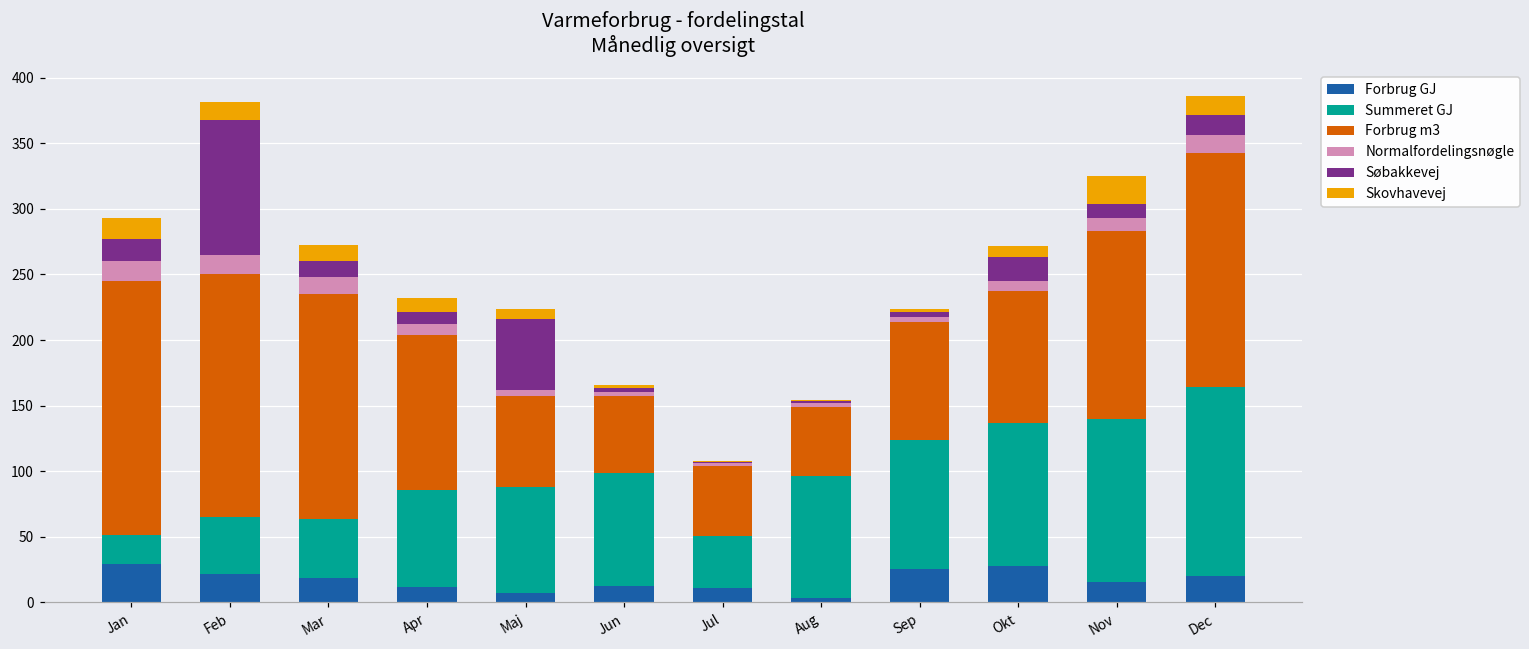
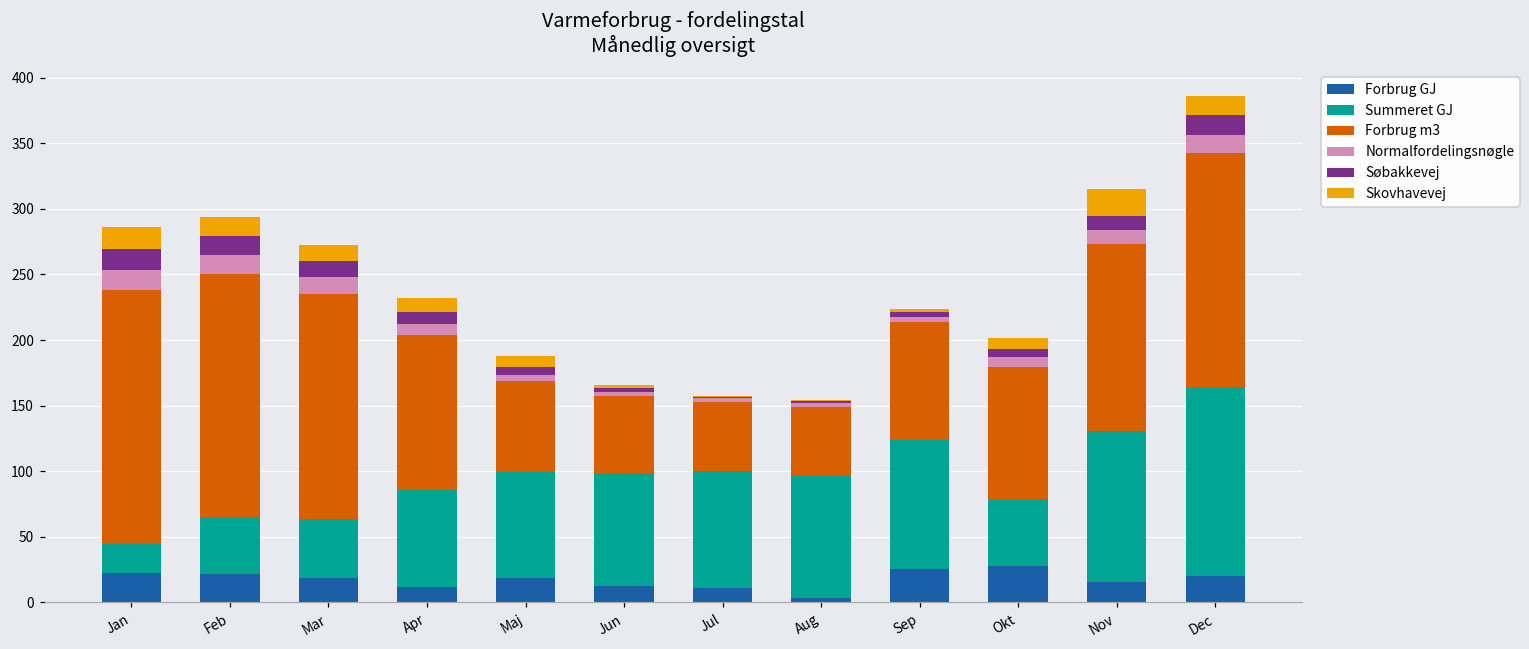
  {
    "Forbrug GJ": {
-     "Jan": 29,
+     "Jan": 22,
      "Feb": 21,
      "Mar": 18,
      "Apr": 12,
-     "Maj": 7,
+     "Maj": 19,
      "Jun": 13,
      "Jul": 11,
      "Aug": 4,
      "Sep": 25,
      "Okt": 28,
      "Nov": 15,
      "Dec": 20
    },
    "Summeret GJ": {
      "Jan": 22,
      "Feb": 43,
      "Mar": 45,
      "Apr": 74,
      "Maj": 81,
      "Jun": 86,
-     "Jul": 40,
+     "Jul": 89,
      "Aug": 93,
      "Sep": 99,
-     "Okt": 109,
-     "Nov": 125,
+     "Okt": 51,
+     "Nov": 115,
      "Dec": 144
    },
    "Forbrug m3": {
      "Jan": 194,
      "Feb": 186,
      "Mar": 172,
      "Apr": 118,
      "Maj": 69,
      "Jun": 59,
      "Jul": 53,
      "Aug": 53,
      "Sep": 90,
      "Okt": 100,
      "Nov": 143,
      "Dec": 178
    },
    "Normalfordelingsnøgle": {
      "Jan": 15,
      "Feb": 15,
      "Mar": 13,
      "Apr": 8,
      "Maj": 5,
      "Jun": 3,
      "Jul": 2,
      "Aug": 2,
      "Sep": 4,
      "Okt": 7,
      "Nov": 11,
      "Dec": 14
    },
    "Søbakkevej": {
      "Jan": 16,
-     "Feb": 102,
+     "Feb": 14,
      "Mar": 13,
      "Apr": 10,
-     "Maj": 54,
+     "Maj": 6,
      "Jun": 3,
      "Sep": 3,
-     "Okt": 19,
+     "Okt": 6,
      "Nov": 10,
      "Dec": 15
    },
    "Skovhavevej": {
      "Jan": 16,
      "Feb": 14,
      "Mar": 12,
      "Apr": 10,
      "Maj": 8,
      "Jun": 2,
      "Sep": 2,
      "Okt": 8,
      "Nov": 21,
      "Dec": 15
    }
  }
